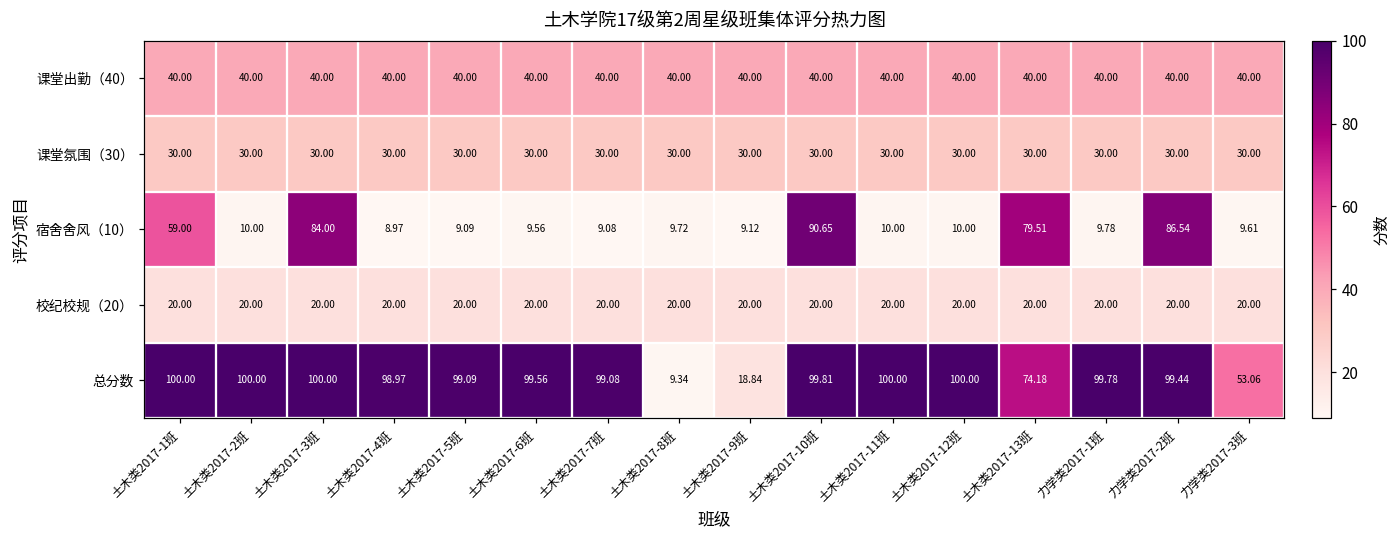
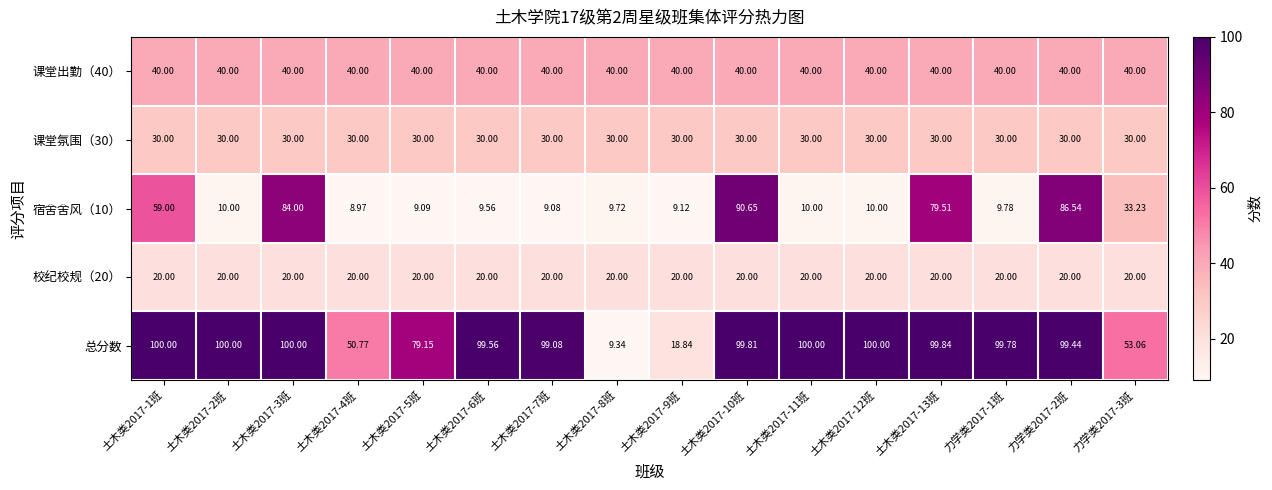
  {
    "课堂出勤（40）": {
      "土木类2017-1班": 40.00,
      "土木类2017-2班": 40.00,
      "土木类2017-3班": 40.00,
      "土木类2017-4班": 40.00,
      "土木类2017-5班": 40.00,
      "土木类2017-6班": 40.00,
      "土木类2017-7班": 40.00,
      "土木类2017-8班": 40.00,
      "土木类2017-9班": 40.00,
      "土木类2017-10班": 40.00,
      "土木类2017-11班": 40.00,
      "土木类2017-12班": 40.00,
      "土木类2017-13班": 40.00,
      "力学类2017-1班": 40.00,
      "力学类2017-2班": 40.00,
      "力学类2017-3班": 40.00
    },
    "课堂氛围（30）": {
      "土木类2017-1班": 30.00,
      "土木类2017-2班": 30.00,
      "土木类2017-3班": 30.00,
      "土木类2017-4班": 30.00,
      "土木类2017-5班": 30.00,
      "土木类2017-6班": 30.00,
      "土木类2017-7班": 30.00,
      "土木类2017-8班": 30.00,
      "土木类2017-9班": 30.00,
      "土木类2017-10班": 30.00,
      "土木类2017-11班": 30.00,
      "土木类2017-12班": 30.00,
      "土木类2017-13班": 30.00,
      "力学类2017-1班": 30.00,
      "力学类2017-2班": 30.00,
      "力学类2017-3班": 30.00
    },
    "宿舍舍风（10）": {
      "土木类2017-1班": 59.00,
      "土木类2017-2班": 10.00,
      "土木类2017-3班": 84.00,
      "土木类2017-4班": 8.97,
      "土木类2017-5班": 9.09,
      "土木类2017-6班": 9.56,
      "土木类2017-7班": 9.08,
      "土木类2017-8班": 9.72,
      "土木类2017-9班": 9.12,
      "土木类2017-10班": 90.65,
      "土木类2017-11班": 10.00,
      "土木类2017-12班": 10.00,
      "土木类2017-13班": 79.51,
      "力学类2017-1班": 9.78,
      "力学类2017-2班": 86.54,
-     "力学类2017-3班": 9.61
+     "力学类2017-3班": 33.23
    },
    "校纪校规（20）": {
      "土木类2017-1班": 20.00,
      "土木类2017-2班": 20.00,
      "土木类2017-3班": 20.00,
      "土木类2017-4班": 20.00,
      "土木类2017-5班": 20.00,
      "土木类2017-6班": 20.00,
      "土木类2017-7班": 20.00,
      "土木类2017-8班": 20.00,
      "土木类2017-9班": 20.00,
      "土木类2017-10班": 20.00,
      "土木类2017-11班": 20.00,
      "土木类2017-12班": 20.00,
      "土木类2017-13班": 20.00,
      "力学类2017-1班": 20.00,
      "力学类2017-2班": 20.00,
      "力学类2017-3班": 20.00
    },
    "总分数": {
      "土木类2017-1班": 100.00,
      "土木类2017-2班": 100.00,
      "土木类2017-3班": 100.00,
-     "土木类2017-4班": 98.97,
-     "土木类2017-5班": 99.09,
+     "土木类2017-4班": 50.77,
+     "土木类2017-5班": 79.15,
      "土木类2017-6班": 99.56,
      "土木类2017-7班": 99.08,
      "土木类2017-8班": 9.34,
      "土木类2017-9班": 18.84,
      "土木类2017-10班": 99.81,
      "土木类2017-11班": 100.00,
      "土木类2017-12班": 100.00,
-     "土木类2017-13班": 74.18,
+     "土木类2017-13班": 99.84,
      "力学类2017-1班": 99.78,
      "力学类2017-2班": 99.44,
      "力学类2017-3班": 53.06
    }
  }
